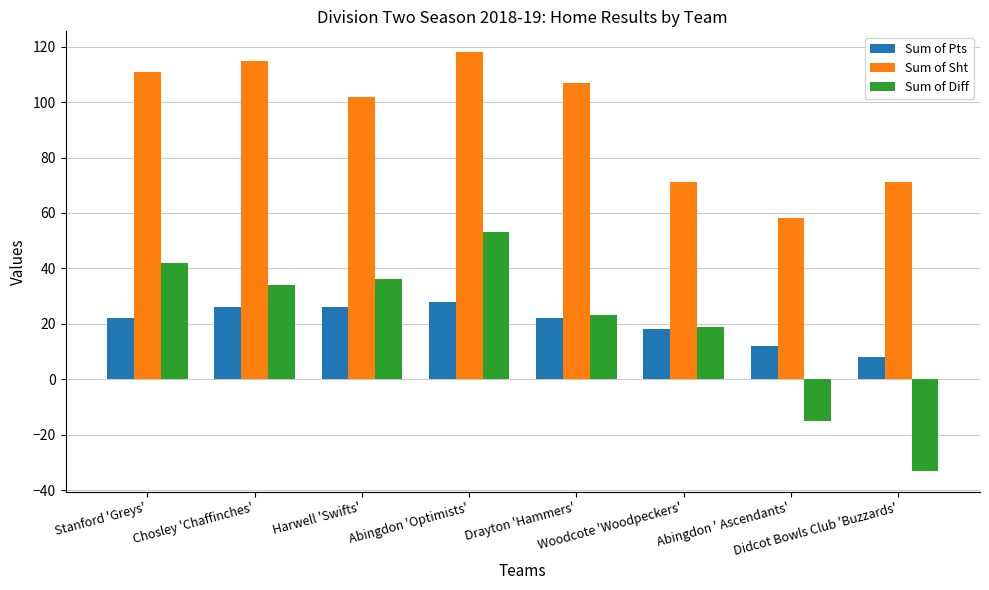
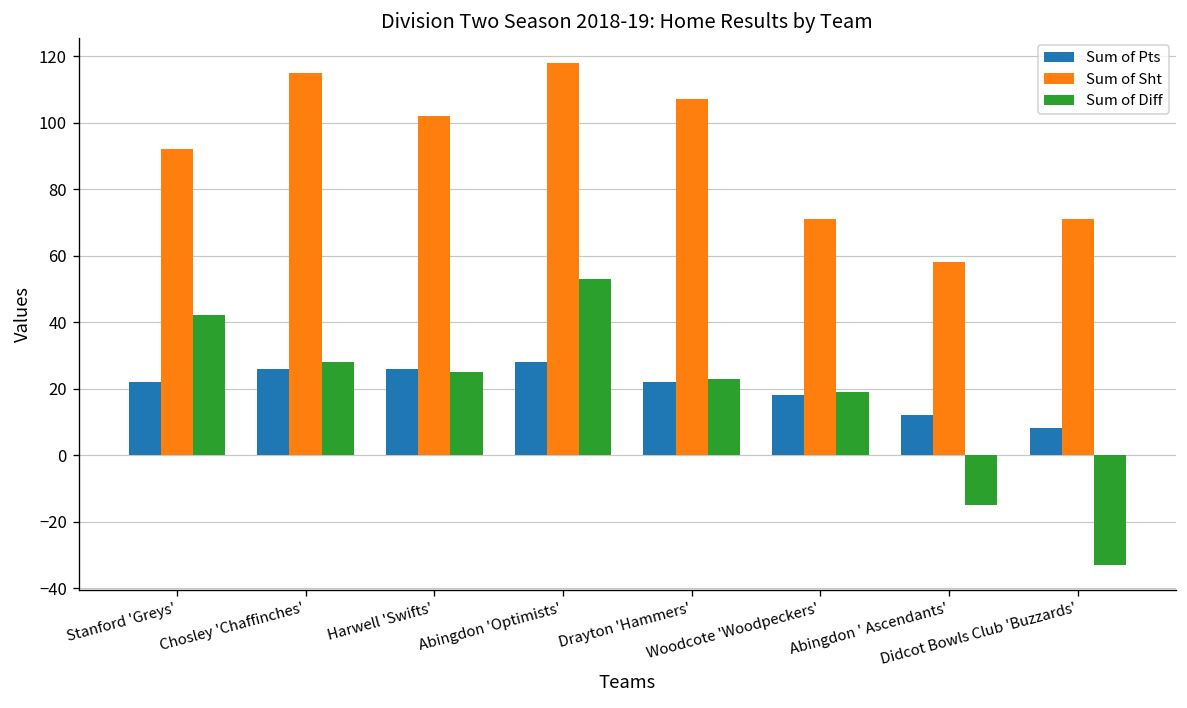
  {
    "Sum of Pts": {
      "Stanford 'Greys'": 22,
      "Chosley 'Chaffinches'": 26,
      "Harwell 'Swifts'": 26,
      "Abingdon 'Optimists'": 28,
      "Drayton 'Hammers'": 22,
      "Woodcote 'Woodpeckers'": 18,
      "Abingdon ' Ascendants'": 12,
      "Didcot Bowls Club 'Buzzards'": 8
    },
    "Sum of Sht": {
-     "Stanford 'Greys'": 111,
+     "Stanford 'Greys'": 92,
      "Chosley 'Chaffinches'": 115,
      "Harwell 'Swifts'": 102,
      "Abingdon 'Optimists'": 118,
      "Drayton 'Hammers'": 107,
      "Woodcote 'Woodpeckers'": 71,
      "Abingdon ' Ascendants'": 58,
      "Didcot Bowls Club 'Buzzards'": 71
    },
    "Sum of Diff": {
      "Stanford 'Greys'": 42,
-     "Chosley 'Chaffinches'": 34,
-     "Harwell 'Swifts'": 36,
+     "Chosley 'Chaffinches'": 28,
+     "Harwell 'Swifts'": 25,
      "Abingdon 'Optimists'": 53,
      "Drayton 'Hammers'": 23,
      "Woodcote 'Woodpeckers'": 19,
      "Abingdon ' Ascendants'": -15,
      "Didcot Bowls Club 'Buzzards'": -33
    }
  }
